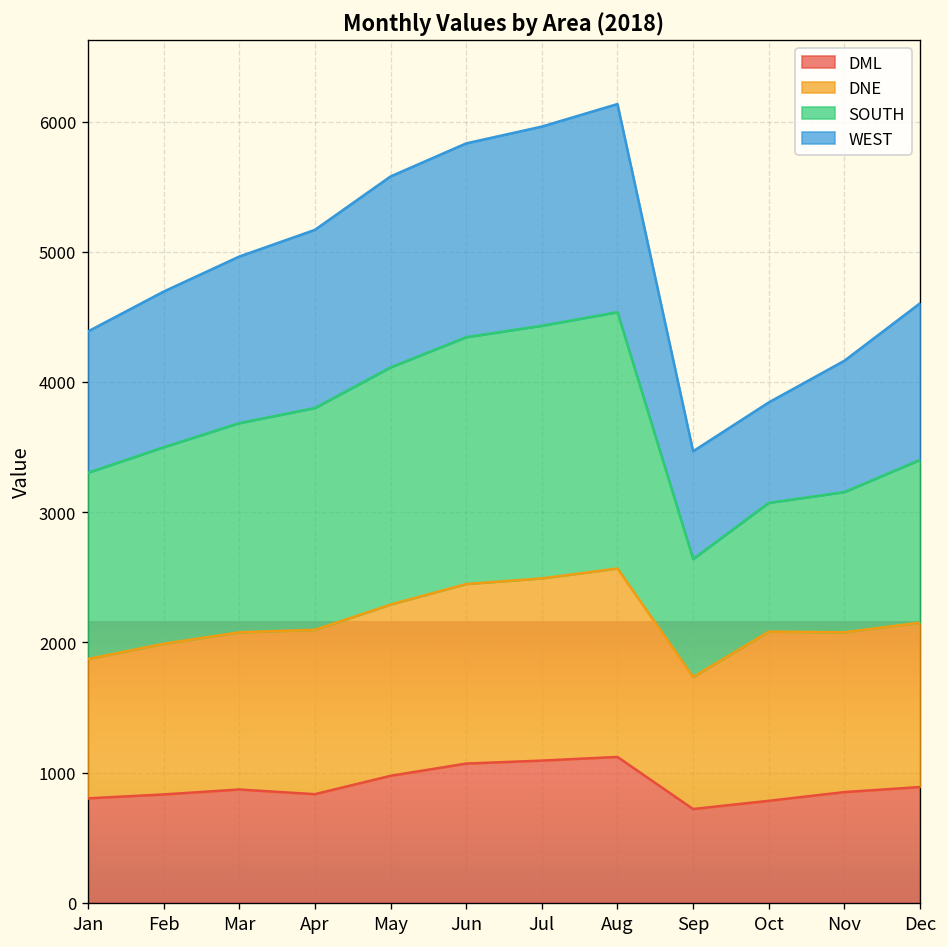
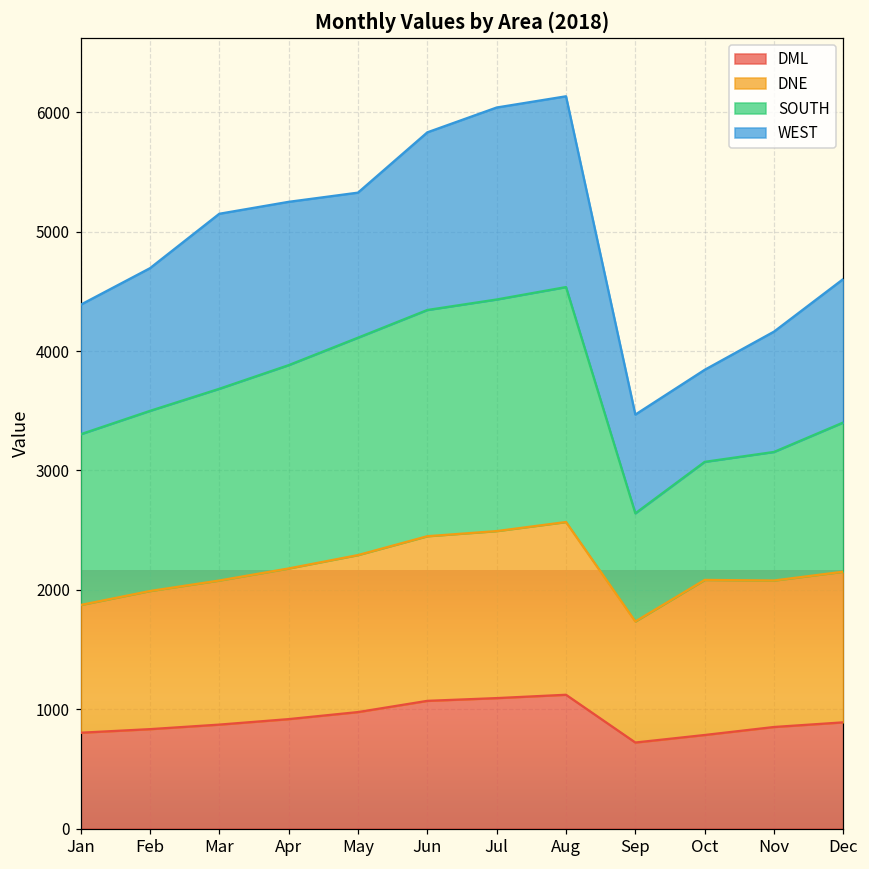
  {
    "DML": {
      "Jan": 800,
      "Feb": 830,
      "Mar": 870,
-     "Apr": 840,
+     "Apr": 920,
      "May": 980,
      "Jun": 1070,
      "Jul": 1090,
      "Aug": 1120,
      "Sep": 720,
      "Oct": 780,
      "Nov": 850,
      "Dec": 890
    },
    "DNE": {
      "Jan": 1070,
      "Feb": 1160,
      "Mar": 1210,
      "Apr": 1260,
      "May": 1320,
      "Jun": 1380,
      "Jul": 1400,
      "Aug": 1450,
      "Sep": 1010,
      "Oct": 1300,
      "Nov": 1230,
      "Dec": 1260
    },
    "SOUTH": {
      "Jan": 1430,
      "Feb": 1510,
      "Mar": 1610,
      "Apr": 1700,
      "May": 1820,
      "Jun": 1900,
      "Jul": 1940,
      "Aug": 1970,
      "Sep": 910,
      "Oct": 990,
      "Nov": 1080,
      "Dec": 1250
    },
    "WEST": {
      "Jan": 1090,
      "Feb": 1200,
-     "Mar": 1280,
+     "Mar": 1470,
      "Apr": 1370,
-     "May": 1470,
+     "May": 1220,
      "Jun": 1490,
-     "Jul": 1530,
+     "Jul": 1610,
      "Aug": 1600,
      "Sep": 830,
      "Oct": 770,
      "Nov": 1010,
      "Dec": 1200
    }
  }
